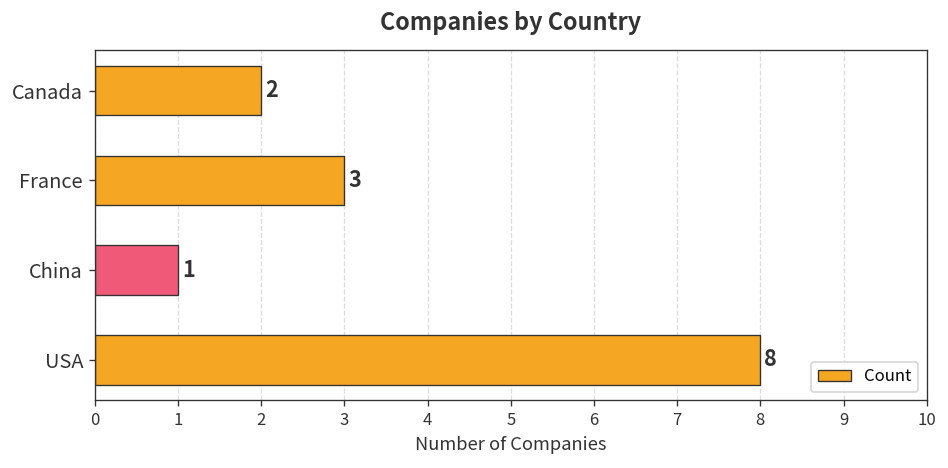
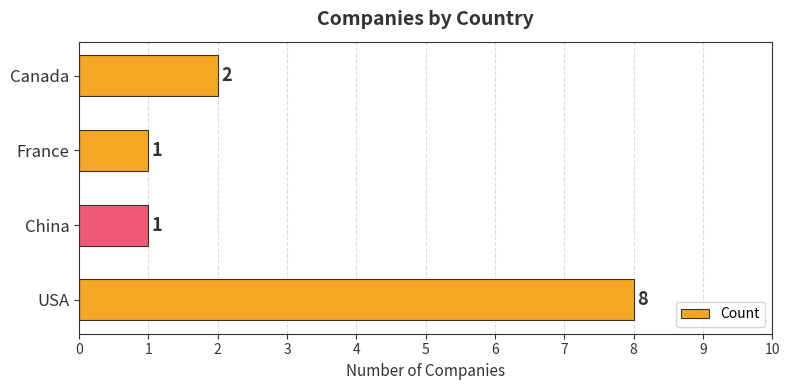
  {
    "Canada": 2,
-   "France": 3,
+   "France": 1,
    "China": 1,
    "USA": 8
  }
